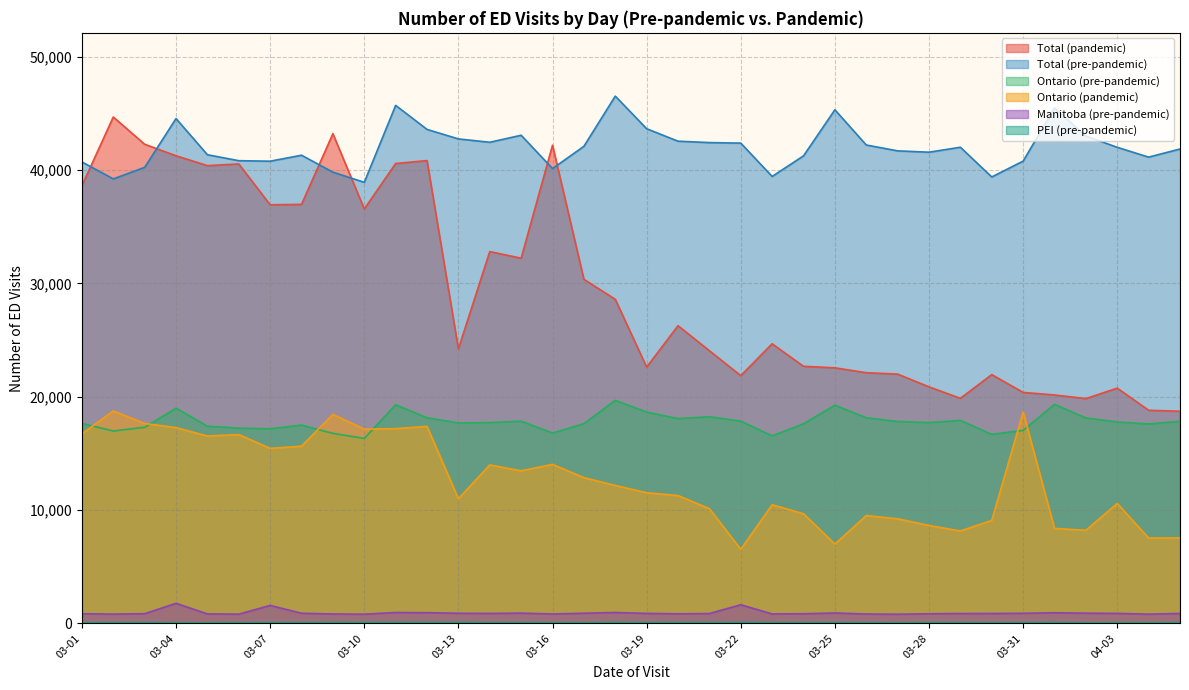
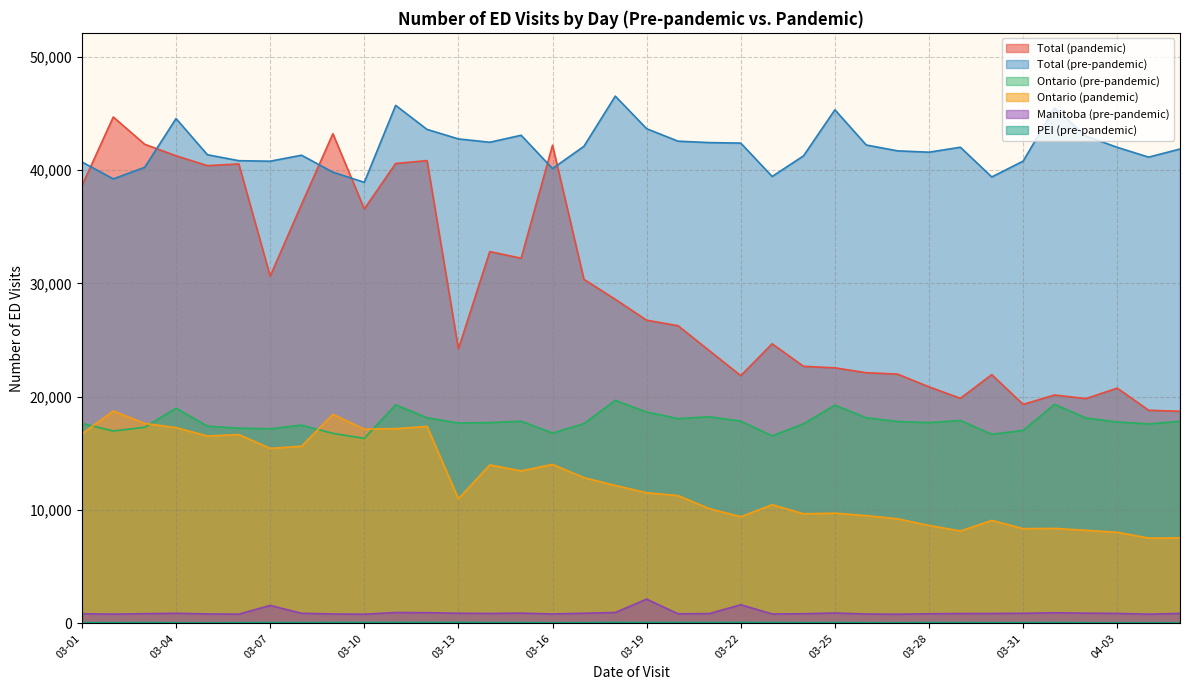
  {
    "Total (pandemic)": {
      "03-01": "38,600",
      "03-04": "41,300",
-     "03-07": "36,900",
+     "03-07": "30,600",
      "03-10": "36,600",
      "03-13": "24,200",
      "03-16": "42,200",
-     "03-19": "22,600",
+     "03-19": "26,800",
      "03-22": "21,900",
      "03-25": "22,600",
      "03-28": "20,900",
-     "03-31": "20,400",
+     "03-31": "19,300",
      "04-03": "20,800"
    },
    "Ontario (pandemic)": {
      "03-01": "16,700",
      "03-04": "17,300",
      "03-07": "15,400",
      "03-10": "17,100",
      "03-13": "11,000",
      "03-16": "14,000",
      "03-19": "11,500",
-     "03-22": "6,500",
-     "03-25": "7,000",
+     "03-22": "9,400",
+     "03-25": "9,700",
      "03-28": "8,600",
-     "03-31": "18,700",
-     "04-03": "10,600"
+     "03-31": "8,400",
+     "04-03": "8,000"
    },
    "Manitoba (pre-pandemic)": {
      "03-01": "900",
-     "03-04": "1,800",
+     "03-04": "900",
      "03-07": "1,600",
      "03-10": "800",
      "03-13": "900",
      "03-16": "800",
-     "03-19": "900",
+     "03-19": "2,100",
      "03-22": "1,600",
      "03-25": "900",
      "03-28": "900",
      "03-31": "900",
      "04-03": "900"
    }
  }
